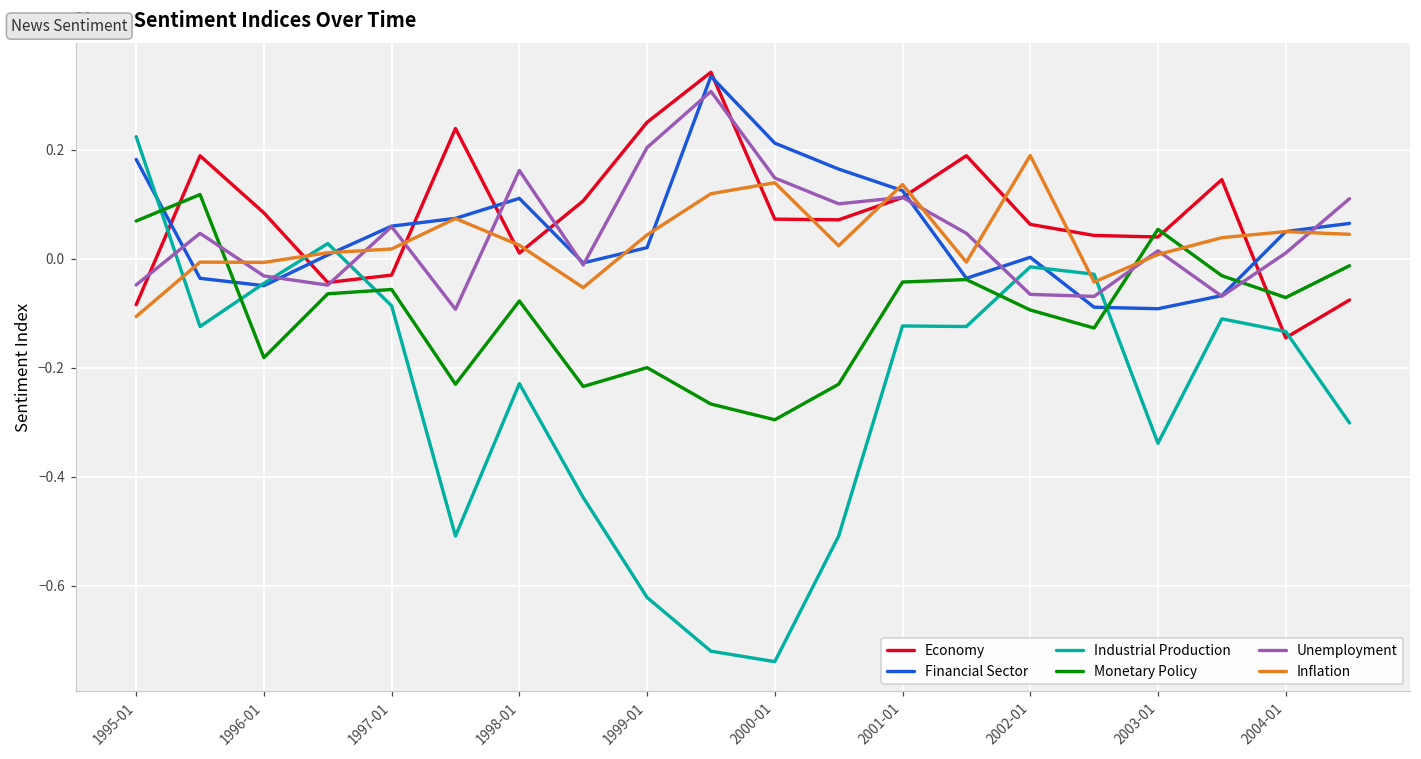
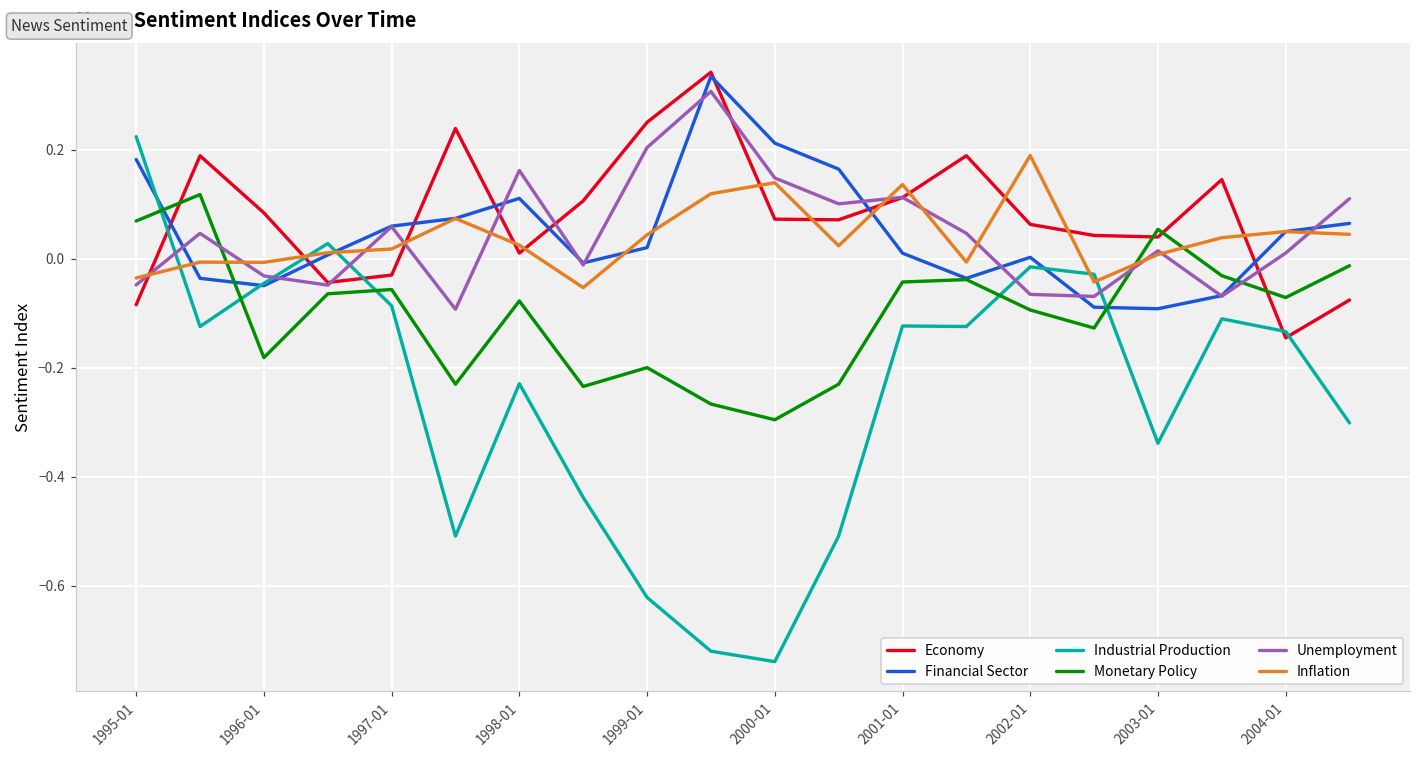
  {
    "Economy": {
      "1995-01": -0.08,
      "1996-01": 0.08,
      "1997-01": -0.03,
      "1998-01": 0.01,
      "1999-01": 0.25,
      "2000-01": 0.07,
      "2002-01": 0.06,
      "2003-01": 0.04,
      "2004-01": -0.15
    },
    "Financial Sector": {
      "1995-01": 0.18,
      "1998-01": 0.11,
      "1999-01": 0.02,
      "2000-01": 0.21,
-     "2001-01": 0.12,
+     "2001-01": 0.01,
      "2002-01": 0.00,
      "2003-01": -0.09
    },
    "Industrial Production": {
      "1995-01": 0.22,
      "1997-01": -0.09,
      "1998-01": -0.23,
      "1999-01": -0.62,
      "2000-01": -0.74,
      "2001-01": -0.12,
      "2002-01": -0.02,
      "2003-01": -0.34,
      "2004-01": -0.13
    },
    "Monetary Policy": {
      "1995-01": 0.07,
      "1996-01": -0.18,
      "1997-01": -0.06,
      "1998-01": -0.08,
      "1999-01": -0.20,
      "2000-01": -0.30,
      "2001-01": -0.04,
      "2002-01": -0.09,
      "2003-01": 0.05,
      "2004-01": -0.07
    },
    "Unemployment": {
      "1995-01": -0.05,
      "1996-01": -0.03,
      "1998-01": 0.16,
      "1999-01": 0.20,
      "2000-01": 0.15,
      "2002-01": -0.07,
      "2003-01": 0.01,
      "2004-01": 0.01
    },
    "Inflation": {
-     "1995-01": -0.11,
+     "1995-01": -0.04,
      "1996-01": -0.01,
      "1997-01": 0.02,
      "1998-01": 0.02,
      "1999-01": 0.04,
      "2000-01": 0.14,
      "2001-01": 0.14,
      "2002-01": 0.19,
      "2003-01": 0.01
    }
  }
